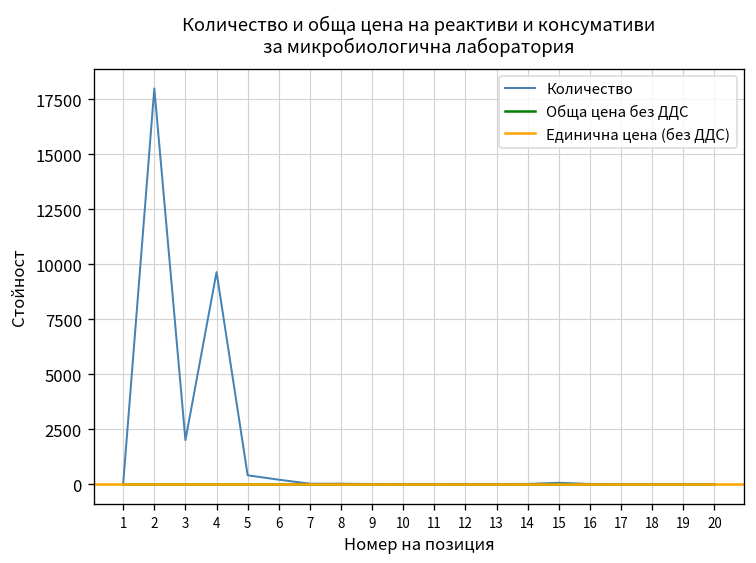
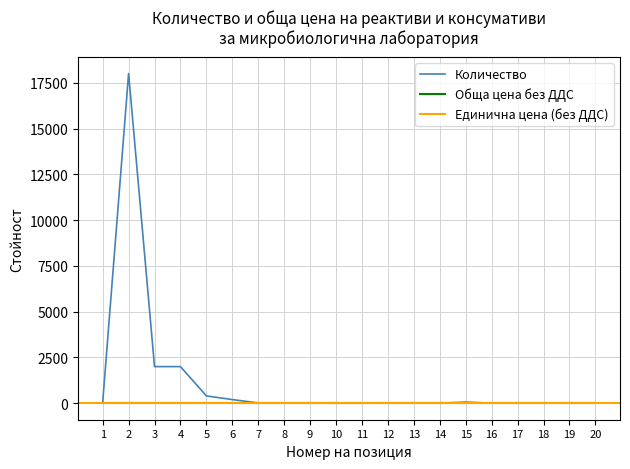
  {
    "Количество": {
      "2": 18000,
      "3": 2000,
-     "4": 9600,
+     "4": 2000,
      "5": 400,
      "6": 200
    },
    "Обща цена без ДДС": {
      "2": 0,
      "3": 0,
      "4": 0,
      "5": 0,
      "6": 0
    }
  }
